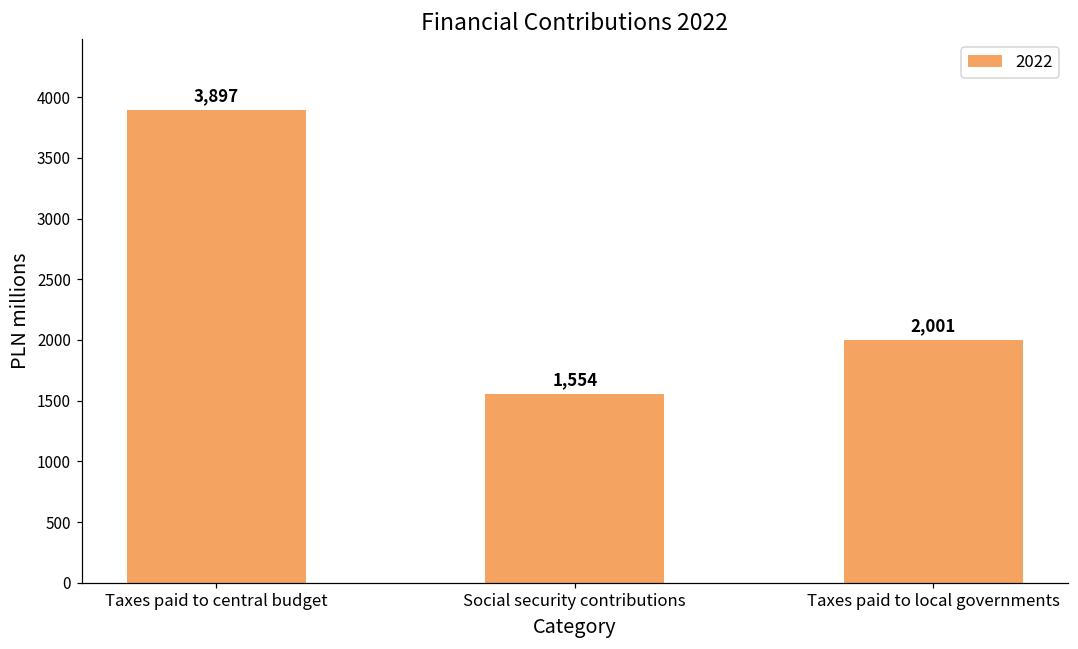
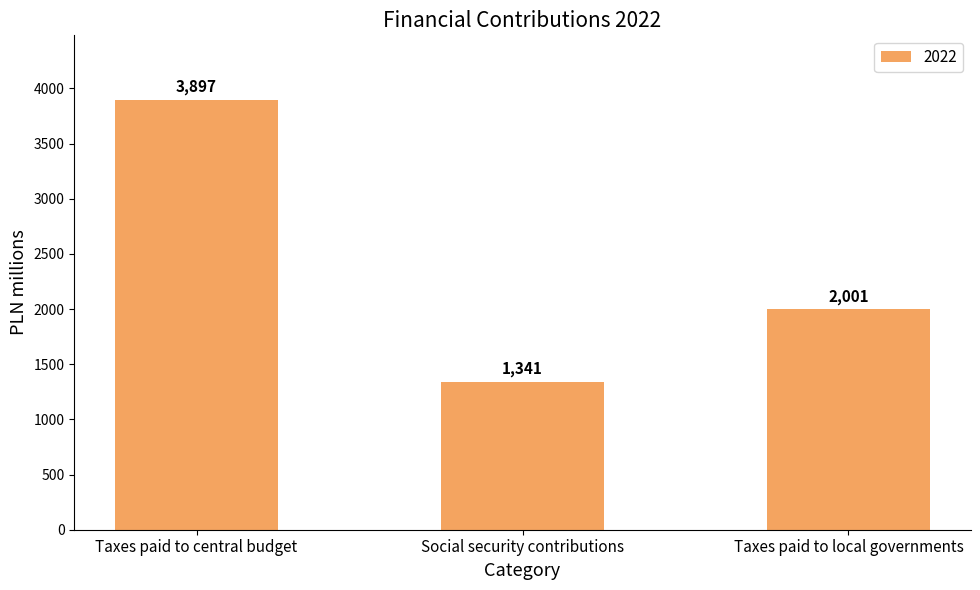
  {
    "Taxes paid to central budget": "3,897",
-   "Social security contributions": "1,554",
+   "Social security contributions": "1,341",
    "Taxes paid to local governments": "2,001"
  }
